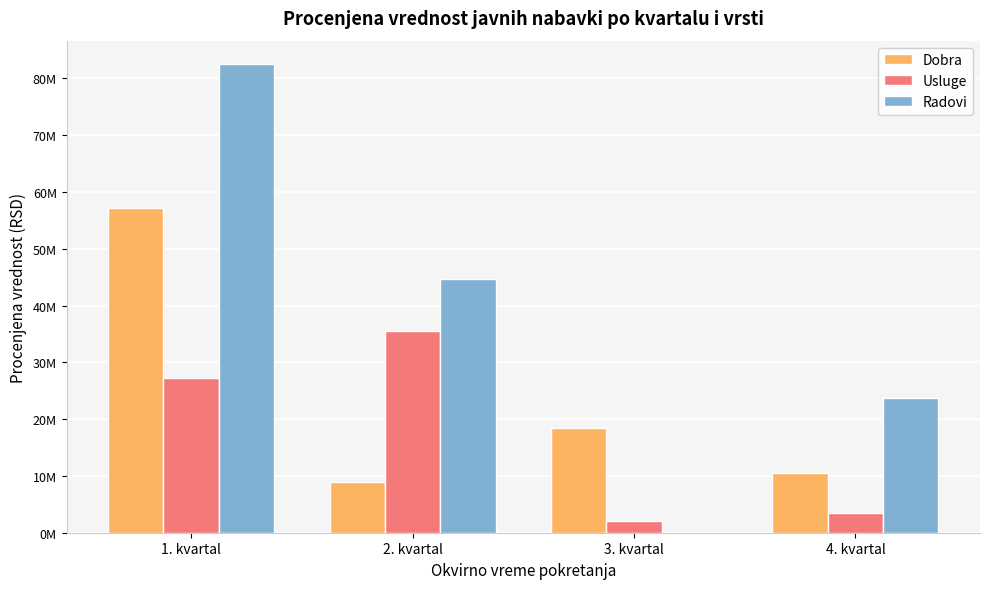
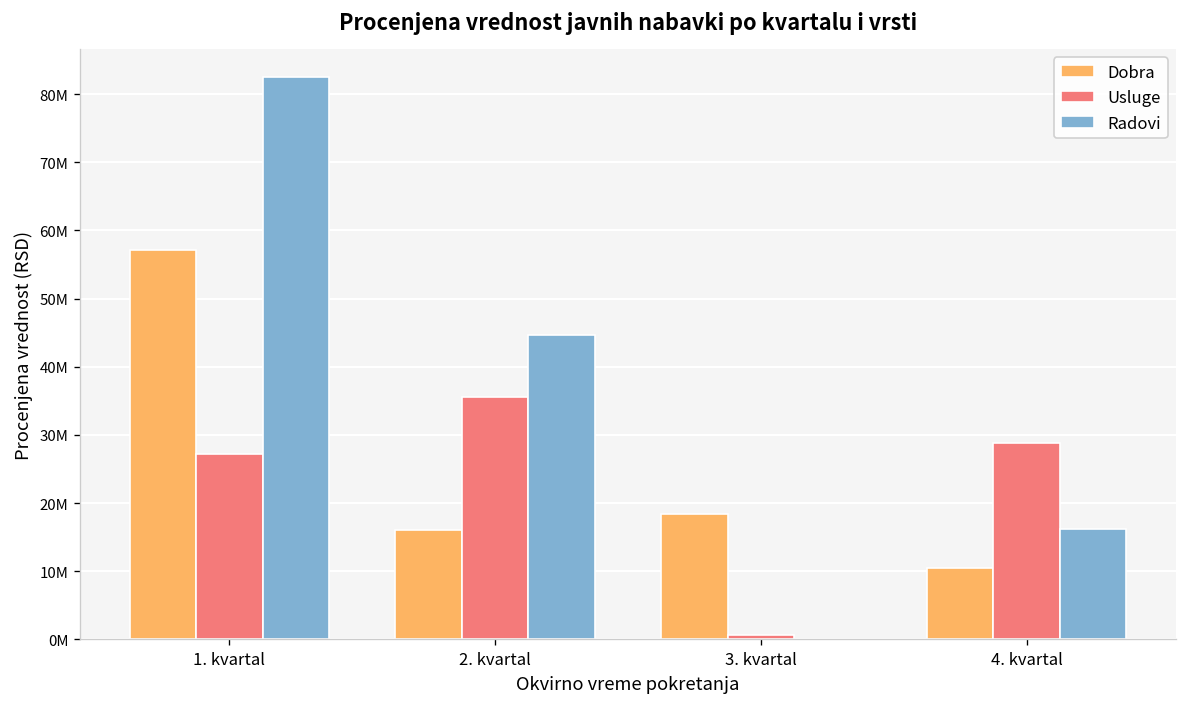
  {
    "Dobra": {
      "1. kvartal": 57000000,
-     "2. kvartal": 9000000,
+     "2. kvartal": 16000000,
      "3. kvartal": 18000000,
      "4. kvartal": 11000000
    },
    "Usluge": {
      "1. kvartal": 27000000,
      "2. kvartal": 35000000,
-     "3. kvartal": 2000000,
-     "4. kvartal": 4000000
+     "3. kvartal": 1000000,
+     "4. kvartal": 29000000
    },
    "Radovi": {
      "1. kvartal": 83000000,
      "2. kvartal": 45000000,
      "3. kvartal": 0,
-     "4. kvartal": 24000000
+     "4. kvartal": 16000000
    }
  }
